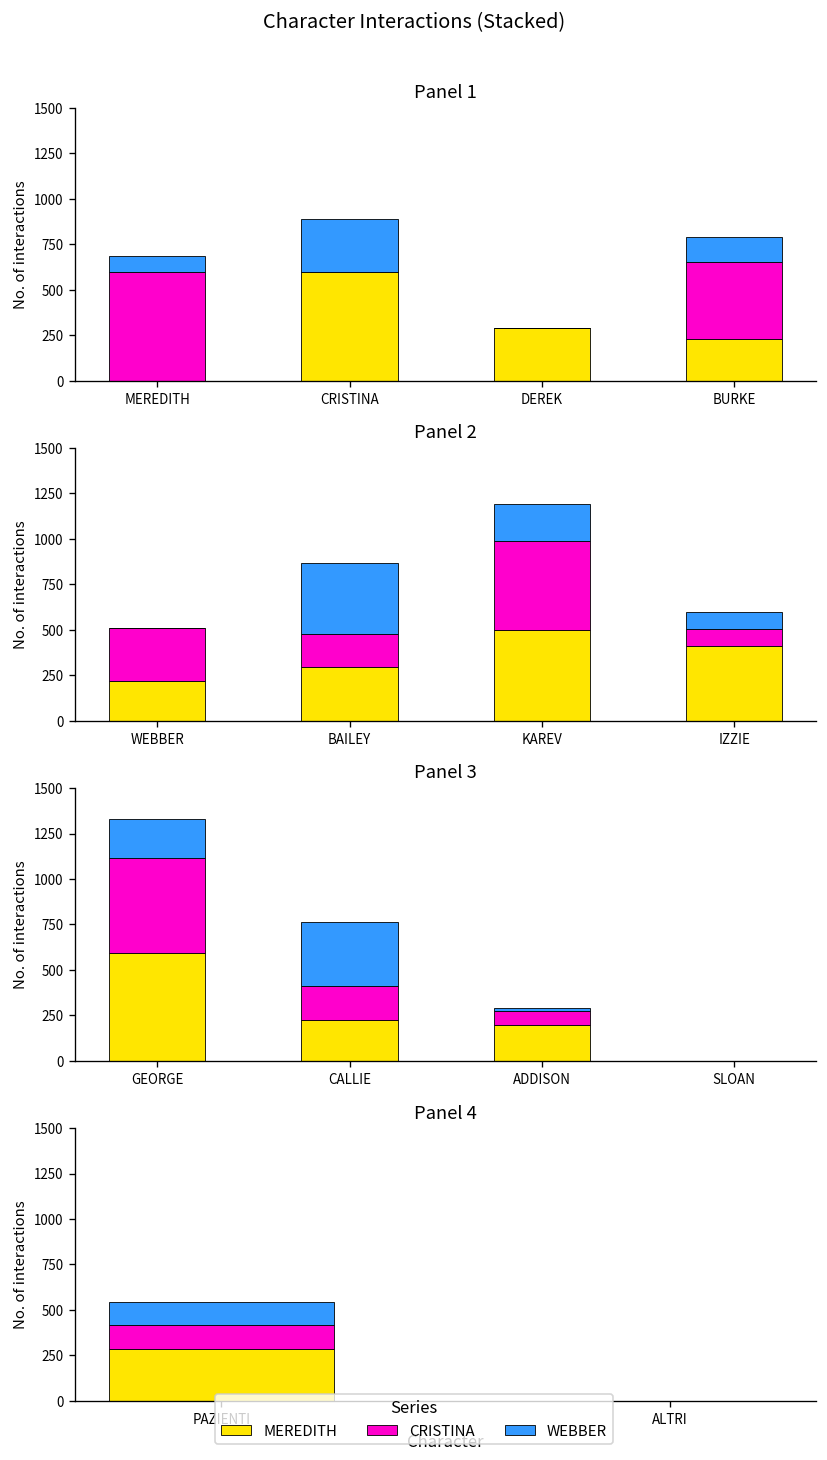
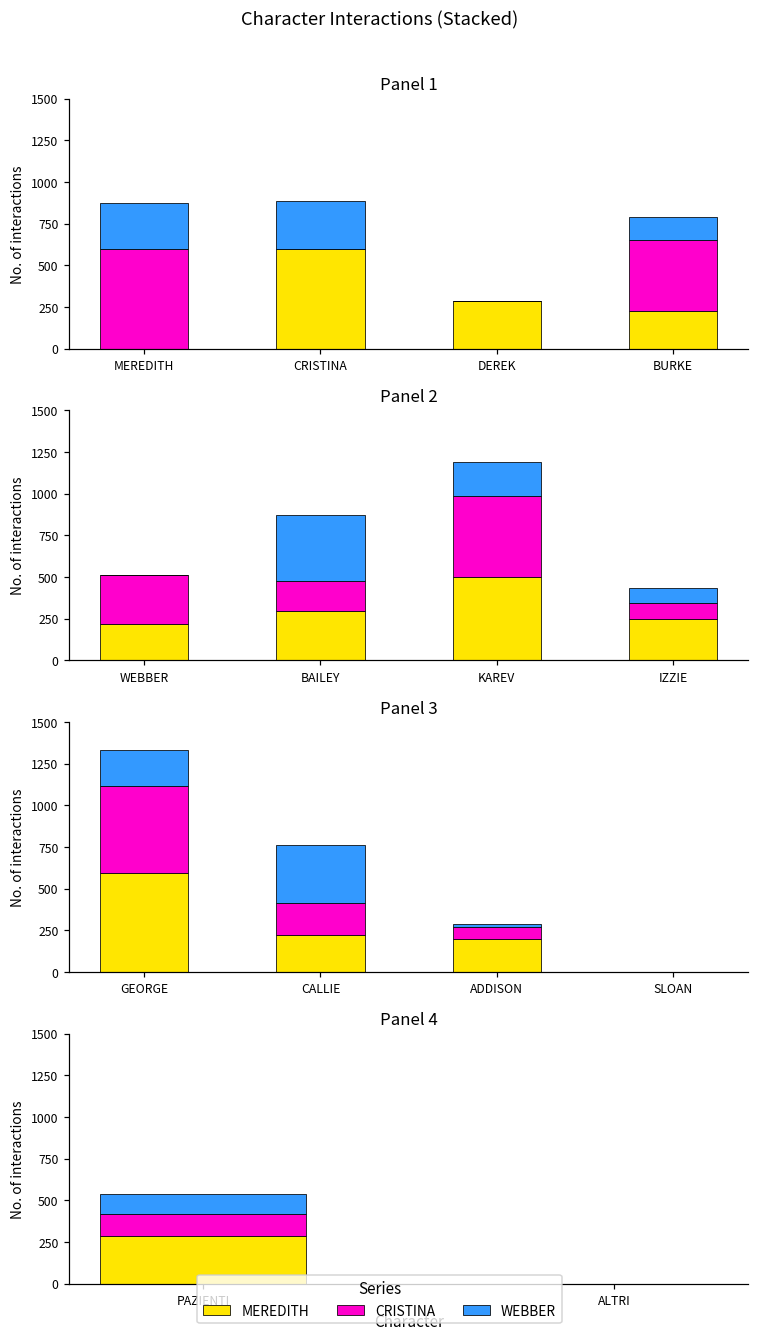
  {
    "Panel 1": {
      "MEREDITH": {
        "MEREDITH": 0,
        "CRISTINA": 600,
        "DEREK": 290,
        "BURKE": 230
      },
      "CRISTINA": {
        "MEREDITH": 600,
        "CRISTINA": 0,
        "DEREK": 0,
        "BURKE": 430
      },
      "WEBBER": {
-       "MEREDITH": 90,
+       "MEREDITH": 280,
        "CRISTINA": 290,
        "DEREK": 0,
        "BURKE": 130
      }
    },
    "Panel 2": {
      "MEREDITH": {
        "WEBBER": 220,
        "BAILEY": 300,
        "KAREV": 500,
-       "IZZIE": 410
+       "IZZIE": 250
      },
      "CRISTINA": {
        "WEBBER": 290,
        "BAILEY": 180,
        "KAREV": 490,
        "IZZIE": 90
      },
      "WEBBER": {
        "WEBBER": 0,
        "BAILEY": 390,
        "KAREV": 200,
        "IZZIE": 90
      }
    },
    "Panel 3": {
      "MEREDITH": {
        "GEORGE": 590,
        "CALLIE": 220,
        "ADDISON": 200,
        "SLOAN": 0
      },
      "CRISTINA": {
        "GEORGE": 520,
        "CALLIE": 190,
        "ADDISON": 80,
        "SLOAN": 0
      },
      "WEBBER": {
        "GEORGE": 220,
        "CALLIE": 350,
        "SLOAN": 0
      }
    },
    "Panel 4": {
      "MEREDITH": {
        "PAZIENTI": 290,
        "ALTRI": 0
      },
      "CRISTINA": {
        "PAZIENTI": 130,
        "ALTRI": 0
      },
      "WEBBER": {
        "PAZIENTI": 130,
        "ALTRI": 0
      }
    }
  }
